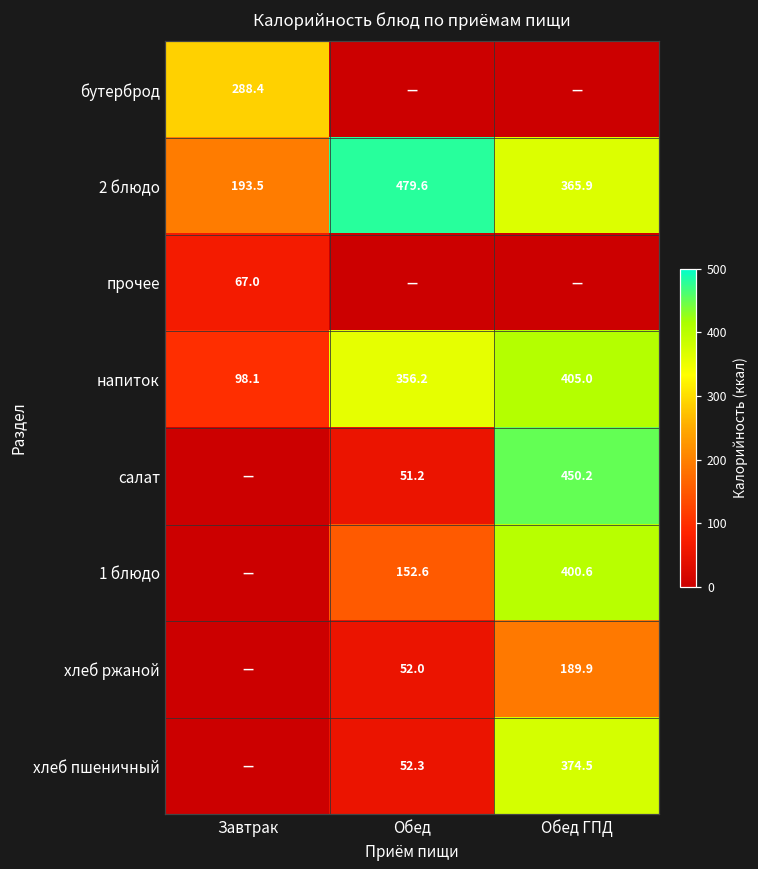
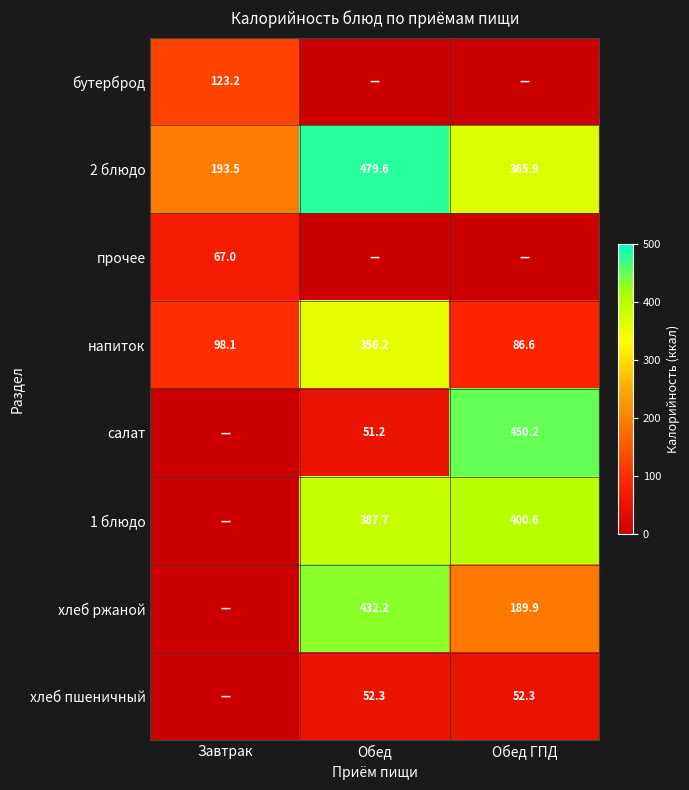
  {
    "бутерброд": {
-     "Завтрак": 288.4
+     "Завтрак": 123.2
    },
    "2 блюдо": {
      "Завтрак": 193.5,
      "Обед": 479.6,
      "Обед ГПД": 365.9
    },
    "прочее": {
      "Завтрак": 67.0
    },
    "напиток": {
      "Завтрак": 98.1,
      "Обед": 356.2,
-     "Обед ГПД": 405.0
+     "Обед ГПД": 86.6
    },
    "салат": {
      "Обед": 51.2,
      "Обед ГПД": 450.2
    },
    "1 блюдо": {
-     "Обед": 152.6,
+     "Обед": 387.7,
      "Обед ГПД": 400.6
    },
    "хлеб ржаной": {
-     "Обед": 52.0,
+     "Обед": 432.2,
      "Обед ГПД": 189.9
    },
    "хлеб пшеничный": {
      "Обед": 52.3,
-     "Обед ГПД": 374.5
+     "Обед ГПД": 52.3
    }
  }
